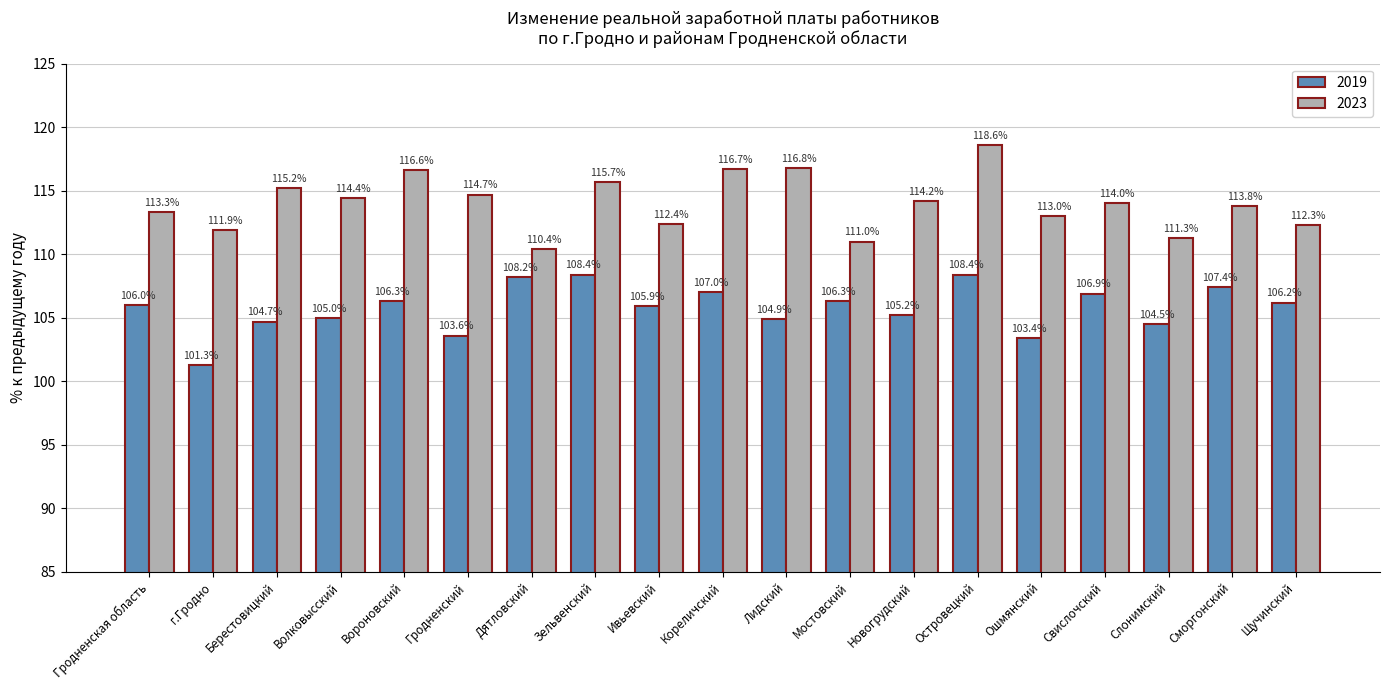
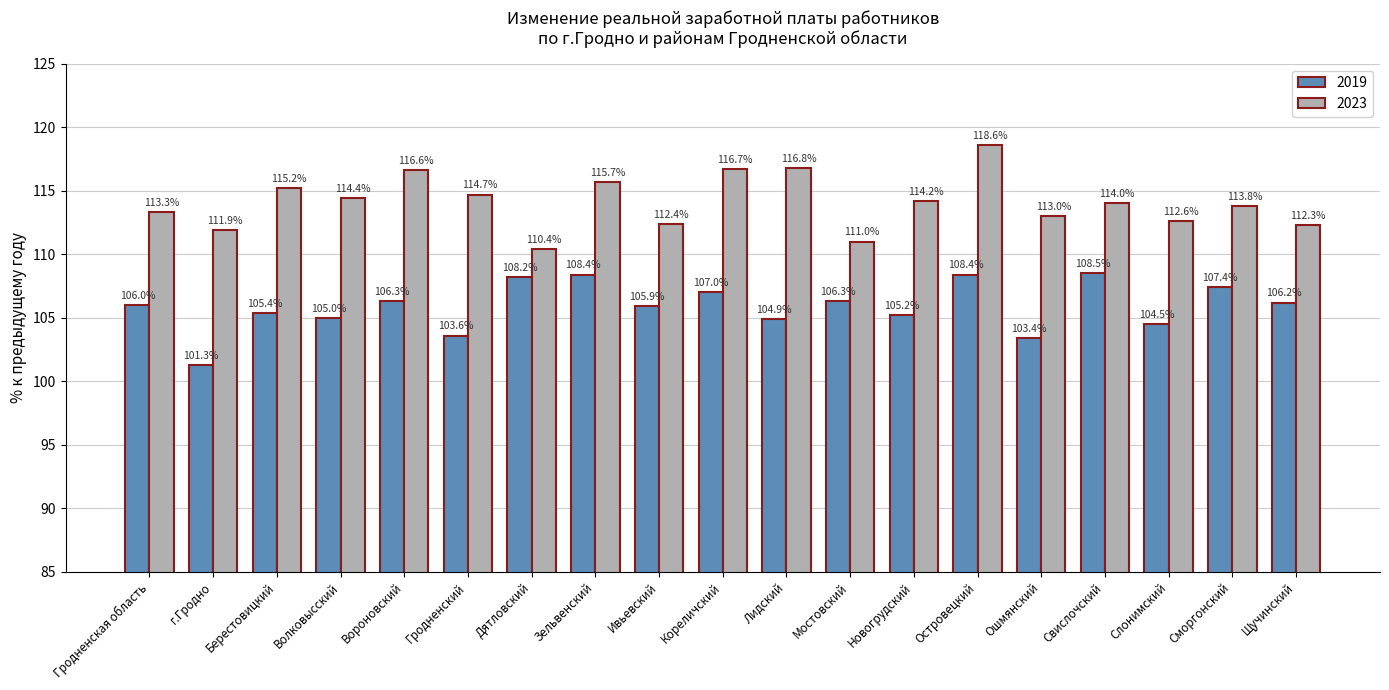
  {
    "2019": {
      "Гродненская область": "106.0%",
      "г.Гродно": "101.3%",
-     "Берестовицкий": "104.7%",
+     "Берестовицкий": "105.4%",
      "Волковысский": "105.0%",
      "Вороновский": "106.3%",
      "Гродненский": "103.6%",
      "Дятловский": "108.2%",
      "Зельвенский": "108.4%",
      "Ивьевский": "105.9%",
      "Кореличский": "107.0%",
      "Лидский": "104.9%",
      "Мостовский": "106.3%",
      "Новогрудский": "105.2%",
      "Островецкий": "108.4%",
      "Ошмянский": "103.4%",
-     "Свислочский": "106.9%",
+     "Свислочский": "108.5%",
      "Слонимский": "104.5%",
      "Сморгонский": "107.4%",
      "Щучинский": "106.2%"
    },
    "2023": {
      "Гродненская область": "113.3%",
      "г.Гродно": "111.9%",
      "Берестовицкий": "115.2%",
      "Волковысский": "114.4%",
      "Вороновский": "116.6%",
      "Гродненский": "114.7%",
      "Дятловский": "110.4%",
      "Зельвенский": "115.7%",
      "Ивьевский": "112.4%",
      "Кореличский": "116.7%",
      "Лидский": "116.8%",
      "Мостовский": "111.0%",
      "Новогрудский": "114.2%",
      "Островецкий": "118.6%",
      "Ошмянский": "113.0%",
      "Свислочский": "114.0%",
-     "Слонимский": "111.3%",
+     "Слонимский": "112.6%",
      "Сморгонский": "113.8%",
      "Щучинский": "112.3%"
    }
  }
